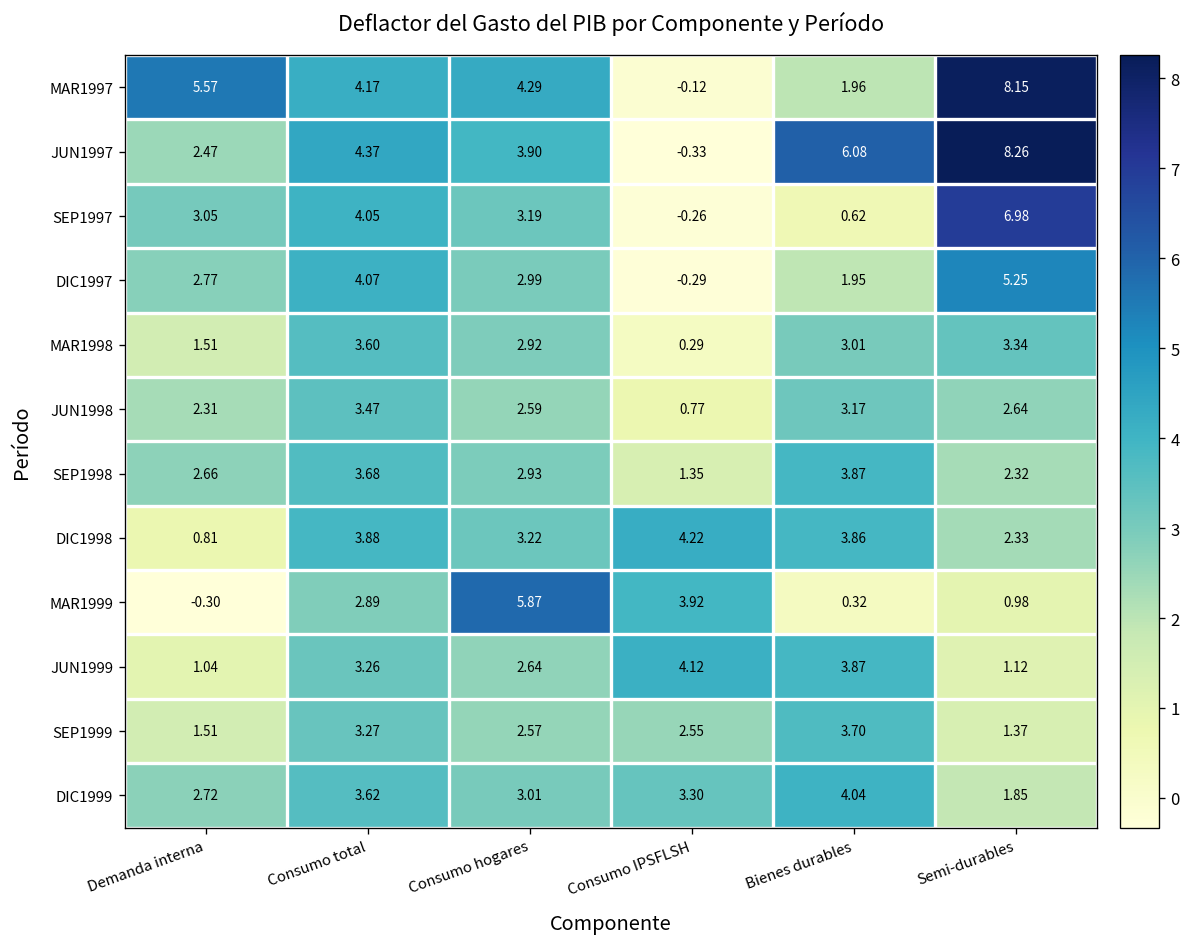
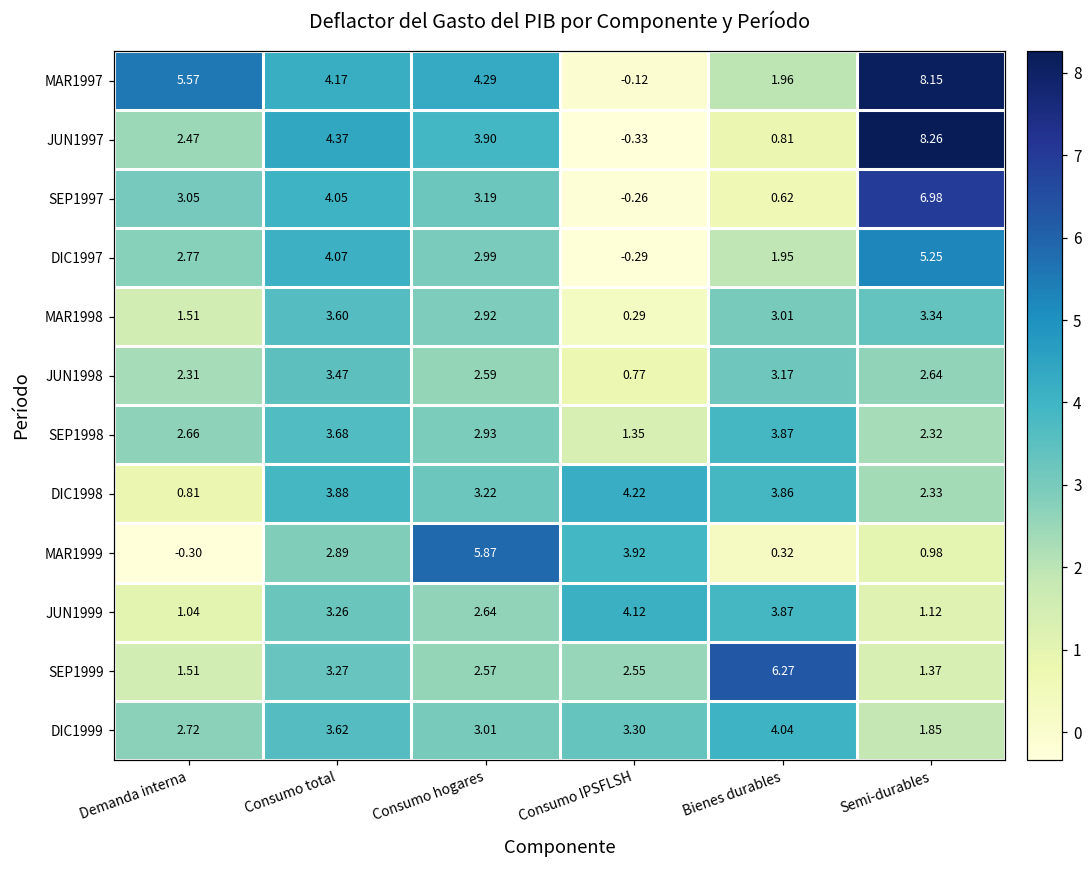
  {
    "MAR1997": {
      "Demanda interna": 5.57,
      "Consumo total": 4.17,
      "Consumo hogares": 4.29,
      "Consumo IPSFLSH": -0.12,
      "Bienes durables": 1.96,
      "Semi-durables": 8.15
    },
    "JUN1997": {
      "Demanda interna": 2.47,
      "Consumo total": 4.37,
      "Consumo hogares": 3.90,
      "Consumo IPSFLSH": -0.33,
-     "Bienes durables": 6.08,
+     "Bienes durables": 0.81,
      "Semi-durables": 8.26
    },
    "SEP1997": {
      "Demanda interna": 3.05,
      "Consumo total": 4.05,
      "Consumo hogares": 3.19,
      "Consumo IPSFLSH": -0.26,
      "Bienes durables": 0.62,
      "Semi-durables": 6.98
    },
    "DIC1997": {
      "Demanda interna": 2.77,
      "Consumo total": 4.07,
      "Consumo hogares": 2.99,
      "Consumo IPSFLSH": -0.29,
      "Bienes durables": 1.95,
      "Semi-durables": 5.25
    },
    "MAR1998": {
      "Demanda interna": 1.51,
      "Consumo total": 3.60,
      "Consumo hogares": 2.92,
      "Consumo IPSFLSH": 0.29,
      "Bienes durables": 3.01,
      "Semi-durables": 3.34
    },
    "JUN1998": {
      "Demanda interna": 2.31,
      "Consumo total": 3.47,
      "Consumo hogares": 2.59,
      "Consumo IPSFLSH": 0.77,
      "Bienes durables": 3.17,
      "Semi-durables": 2.64
    },
    "SEP1998": {
      "Demanda interna": 2.66,
      "Consumo total": 3.68,
      "Consumo hogares": 2.93,
      "Consumo IPSFLSH": 1.35,
      "Bienes durables": 3.87,
      "Semi-durables": 2.32
    },
    "DIC1998": {
      "Demanda interna": 0.81,
      "Consumo total": 3.88,
      "Consumo hogares": 3.22,
      "Consumo IPSFLSH": 4.22,
      "Bienes durables": 3.86,
      "Semi-durables": 2.33
    },
    "MAR1999": {
      "Demanda interna": -0.30,
      "Consumo total": 2.89,
      "Consumo hogares": 5.87,
      "Consumo IPSFLSH": 3.92,
      "Bienes durables": 0.32,
      "Semi-durables": 0.98
    },
    "JUN1999": {
      "Demanda interna": 1.04,
      "Consumo total": 3.26,
      "Consumo hogares": 2.64,
      "Consumo IPSFLSH": 4.12,
      "Bienes durables": 3.87,
      "Semi-durables": 1.12
    },
    "SEP1999": {
      "Demanda interna": 1.51,
      "Consumo total": 3.27,
      "Consumo hogares": 2.57,
      "Consumo IPSFLSH": 2.55,
-     "Bienes durables": 3.70,
+     "Bienes durables": 6.27,
      "Semi-durables": 1.37
    },
    "DIC1999": {
      "Demanda interna": 2.72,
      "Consumo total": 3.62,
      "Consumo hogares": 3.01,
      "Consumo IPSFLSH": 3.30,
      "Bienes durables": 4.04,
      "Semi-durables": 1.85
    }
  }
